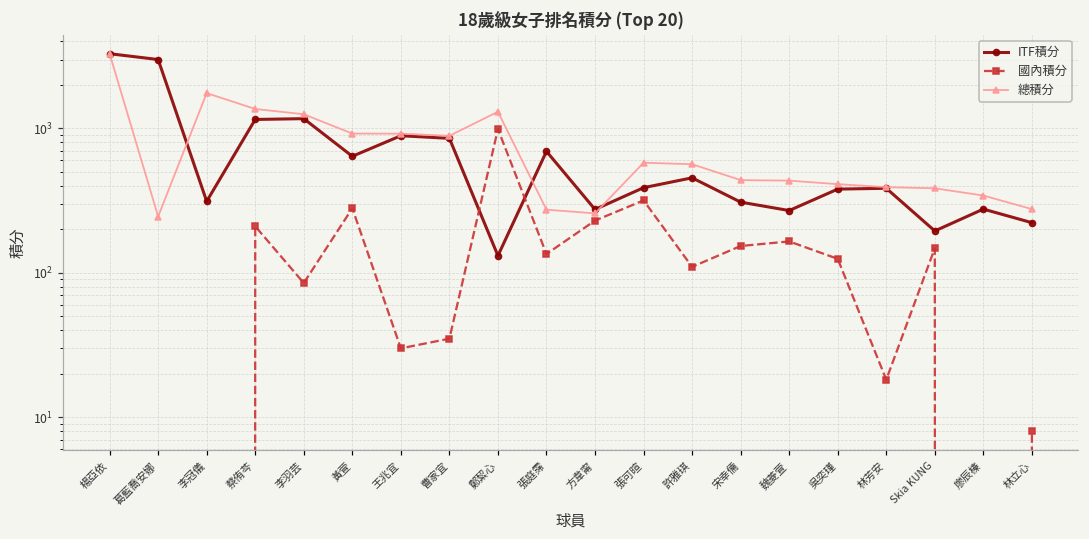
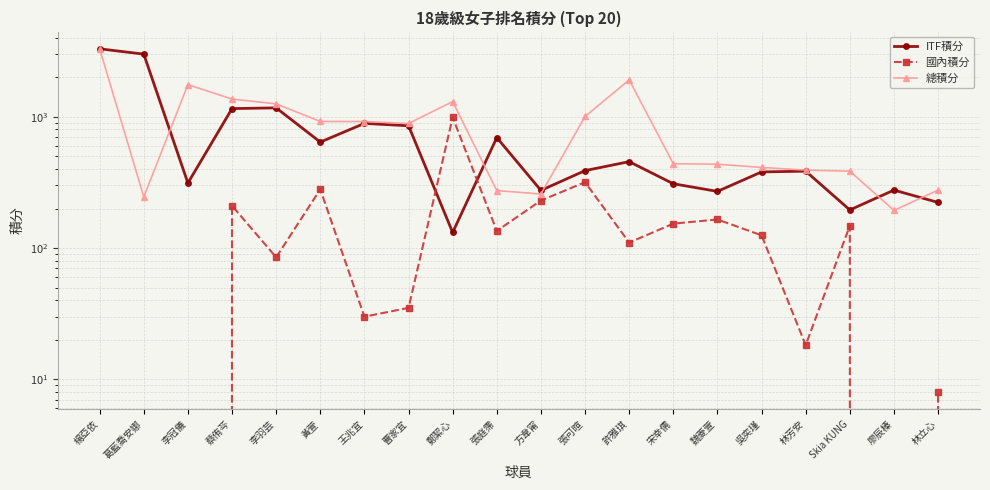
  {
    "ITF積分": {
      "葛藍喬安娜": 3000,
      "李冠儀": 310,
      "蔡侑芩": 1200,
      "李羽芸": 1200,
      "黃萱": 600,
      "鄭絜心": 130,
      "張庭霈": 700,
      "方韋甯": 270,
      "張可暄": 390,
      "許雅琪": 460,
      "宋幸儒": 310,
      "魏菱萱": 270,
      "吳奕瑾": 380,
      "Skia KUNG": 200,
      "廖辰榛": 280,
      "林立心": 220
    },
    "國內積分": {
      "蔡侑芩": 210,
      "李羽芸": 90,
      "黃萱": 280,
      "王兆宜": 30,
      "曹家宜": 35,
      "鄭絜心": 1000,
      "張庭霈": 140,
      "方韋甯": 230,
      "張可暄": 320,
      "許雅琪": 110,
      "宋幸儒": 150,
      "魏菱萱": 170,
      "吳奕瑾": 130,
      "林芳安": 18,
      "Skia KUNG": 150,
      "林立心": 8
    },
    "總積分": {
      "葛藍喬安娜": 250,
      "李冠儀": 1800,
      "蔡侑芩": 1400,
      "李羽芸": 1300,
      "黃萱": 900,
      "鄭絜心": 1300,
      "張庭霈": 270,
      "方韋甯": 260,
-     "張可暄": 600,
-     "許雅琪": 570,
+     "張可暄": 1000,
+     "許雅琪": 1900,
      "宋幸儒": 440,
      "魏菱萱": 440,
      "吳奕瑾": 410,
      "Skia KUNG": 390,
-     "廖辰榛": 340,
+     "廖辰榛": 190,
      "林立心": 280
    }
  }
